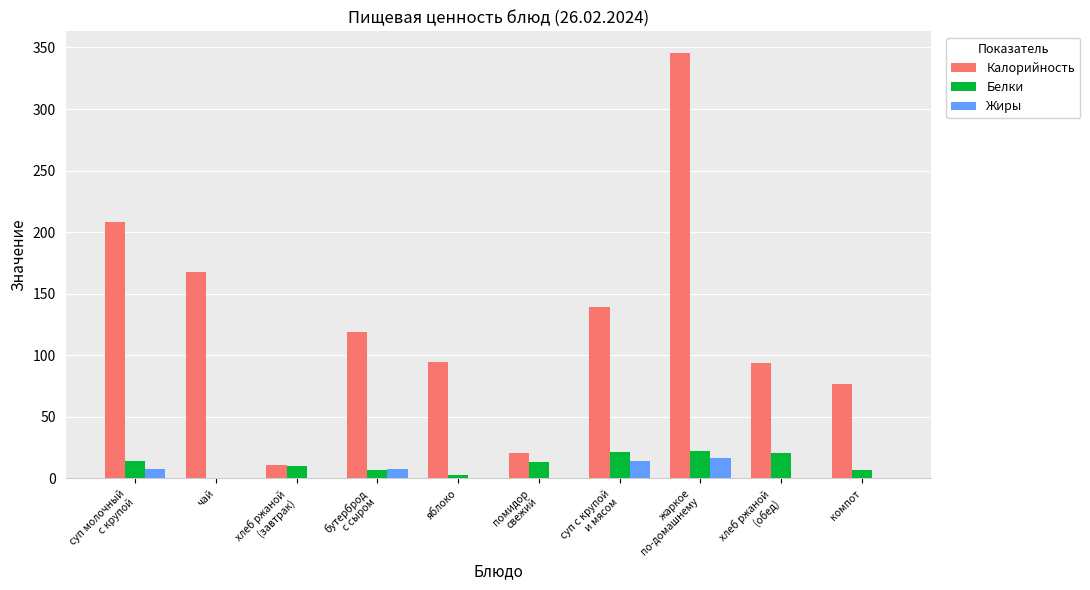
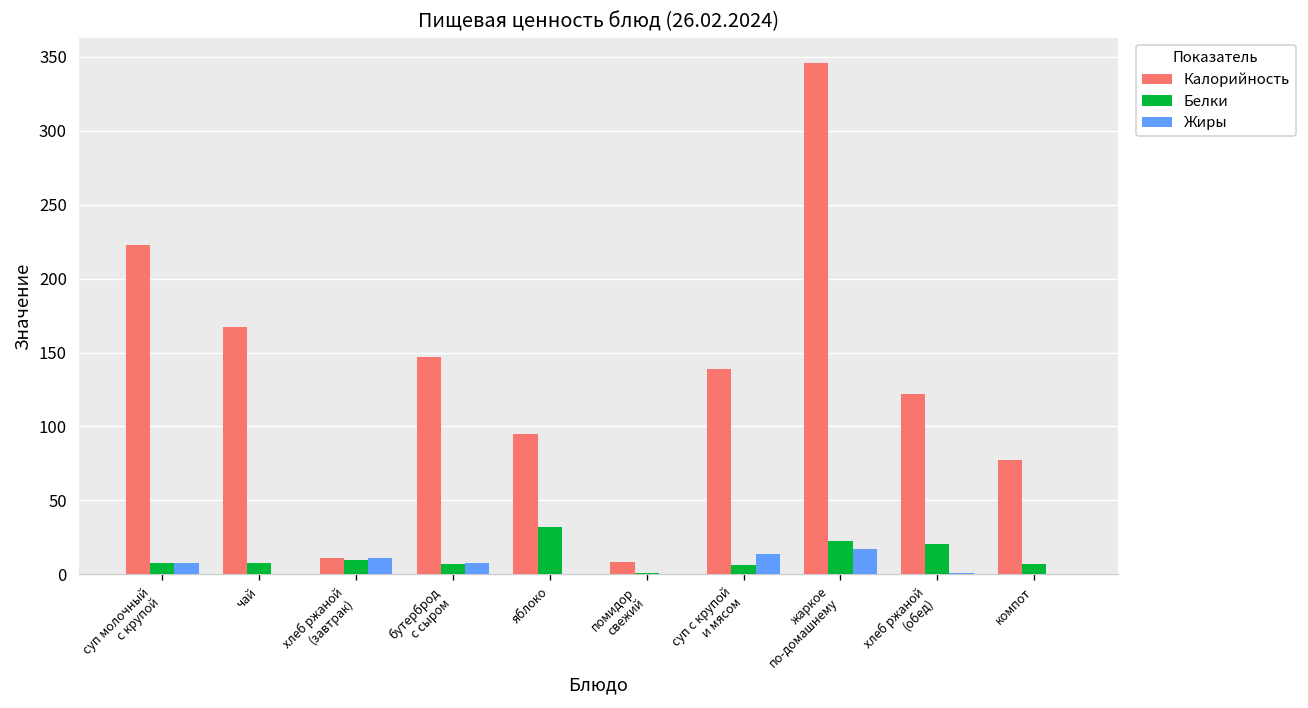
  {
    "Калорийность": {
-     "суп молочный с крупой": 208,
+     "суп молочный с крупой": 223,
      "чай": 168,
      "хлеб ржаной (завтрак)": 11,
-     "бутерброд с сыром": 119,
+     "бутерброд с сыром": 147,
      "яблоко": 95,
-     "помидор свежий": 21,
+     "помидор свежий": 8,
      "суп с крупой и мясом": 139,
      "жаркое по-домашнему": 346,
-     "хлеб ржаной (обед)": 94,
+     "хлеб ржаной (обед)": 122,
      "компот": 77
    },
    "Белки": {
-     "суп молочный с крупой": 14,
-     "чай": 0,
+     "суп молочный с крупой": 8,
+     "чай": 8,
      "хлеб ржаной (завтрак)": 10,
      "бутерброд с сыром": 7,
-     "яблоко": 3,
-     "помидор свежий": 13,
-     "суп с крупой и мясом": 22,
+     "яблоко": 32,
+     "помидор свежий": 1,
+     "суп с крупой и мясом": 7,
      "жаркое по-домашнему": 22,
      "хлеб ржаной (обед)": 20,
      "компот": 7
    },
    "Жиры": {
      "суп молочный с крупой": 8,
      "чай": 0,
-     "хлеб ржаной (завтрак)": 0,
+     "хлеб ржаной (завтрак)": 11,
      "бутерброд с сыром": 8,
      "суп с крупой и мясом": 14,
      "жаркое по-домашнему": 17,
      "компот": 0
    }
  }
